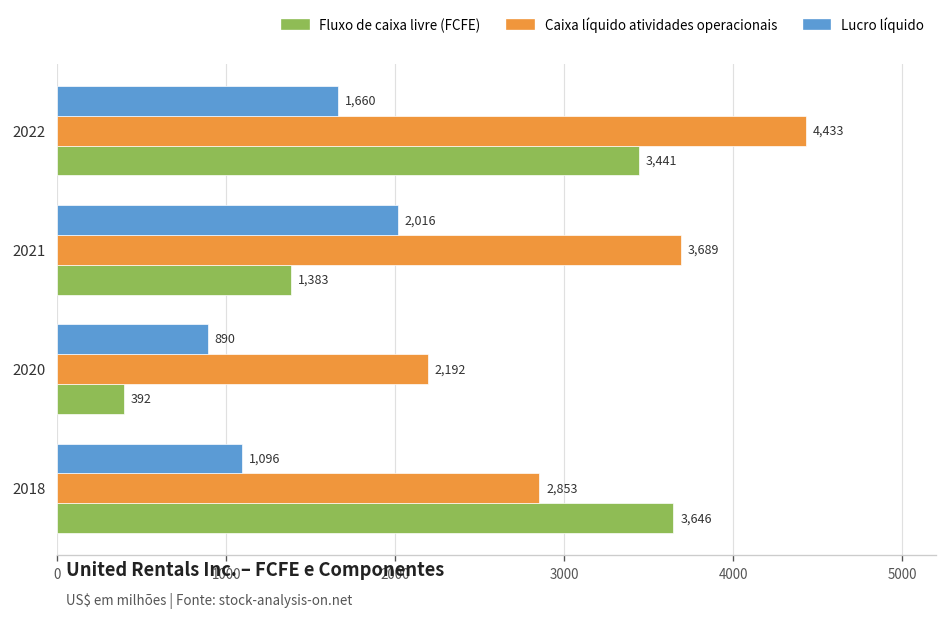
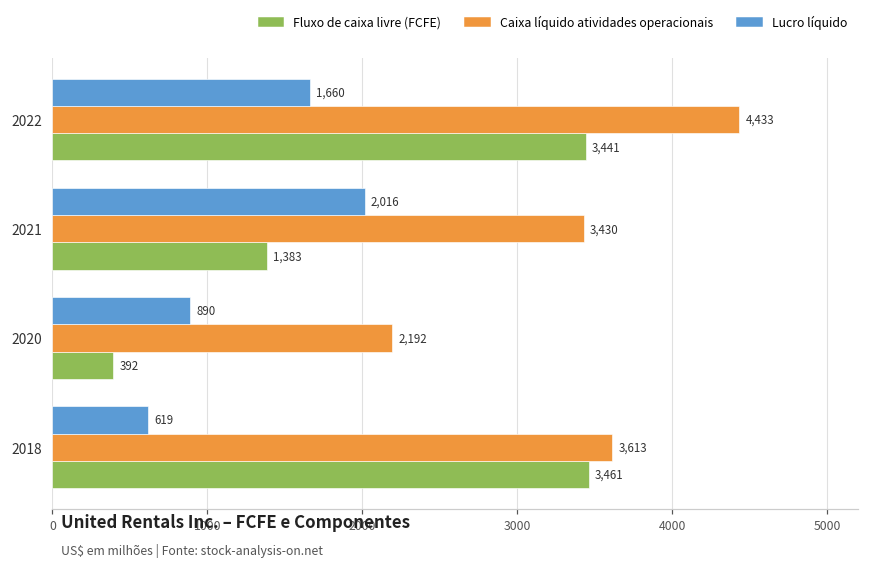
  {
    "Fluxo de caixa livre (FCFE)": {
      "2022": "3,441",
      "2021": "1,383",
      "2020": "392",
-     "2018": "3,646"
+     "2018": "3,461"
    },
    "Caixa líquido atividades operacionais": {
      "2022": "4,433",
-     "2021": "3,689",
+     "2021": "3,430",
      "2020": "2,192",
-     "2018": "2,853"
+     "2018": "3,613"
    },
    "Lucro líquido": {
      "2022": "1,660",
      "2021": "2,016",
      "2020": "890",
-     "2018": "1,096"
+     "2018": "619"
    }
  }
